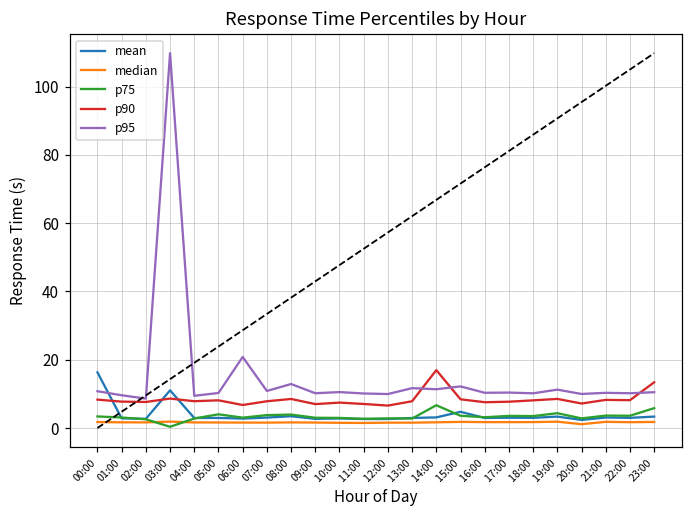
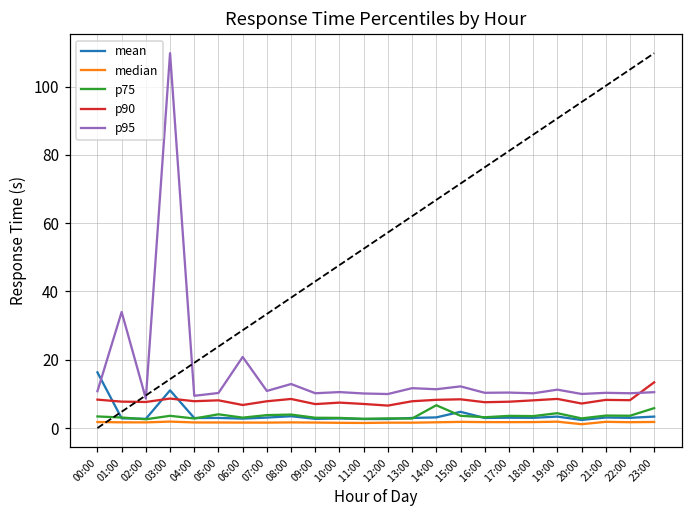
  {
    "mean": {
      "00:00": 16,
      "03:00": 11,
      "05:00": 3,
      "14:00": 3,
      "15:00": 5,
      "19:00": 3,
      "23:00": 3
    },
    "median": {
      "00:00": 2,
      "01:00": 2,
      "02:00": 2,
      "03:00": 2,
      "04:00": 2,
      "05:00": 2,
      "06:00": 2,
      "07:00": 2,
      "08:00": 2,
      "09:00": 2,
      "10:00": 2,
      "11:00": 1,
      "12:00": 2,
      "13:00": 2,
      "14:00": 2,
      "15:00": 2,
      "16:00": 2,
      "17:00": 2,
      "18:00": 2,
      "19:00": 2,
      "20:00": 1,
      "21:00": 2,
      "22:00": 2,
      "23:00": 2
    },
    "p75": {
      "00:00": 3,
-     "03:00": 0,
+     "03:00": 4,
      "05:00": 4,
      "14:00": 7,
      "15:00": 4,
      "19:00": 4,
      "23:00": 6
    },
    "p90": {
      "00:00": 8,
      "01:00": 8,
      "02:00": 8,
      "03:00": 9,
      "04:00": 8,
      "05:00": 8,
      "06:00": 7,
      "07:00": 8,
      "08:00": 9,
      "09:00": 7,
      "10:00": 7,
      "11:00": 7,
      "12:00": 7,
      "13:00": 8,
-     "14:00": 17,
+     "14:00": 8,
      "15:00": 8,
      "16:00": 8,
      "17:00": 8,
      "18:00": 8,
      "19:00": 9,
      "20:00": 7,
      "21:00": 8,
      "22:00": 8,
      "23:00": 13
    },
    "p95": {
      "00:00": 11,
-     "01:00": 10,
+     "01:00": 34,
      "02:00": 9,
      "03:00": 110,
      "04:00": 9,
      "05:00": 10,
      "06:00": 21,
      "07:00": 11,
      "08:00": 13,
      "09:00": 10,
      "10:00": 11,
      "11:00": 10,
      "12:00": 10,
      "13:00": 12,
      "14:00": 11,
      "15:00": 12,
      "16:00": 10,
      "17:00": 10,
      "18:00": 10,
      "19:00": 11,
      "20:00": 10,
      "21:00": 10,
      "22:00": 10,
      "23:00": 10
    }
  }
